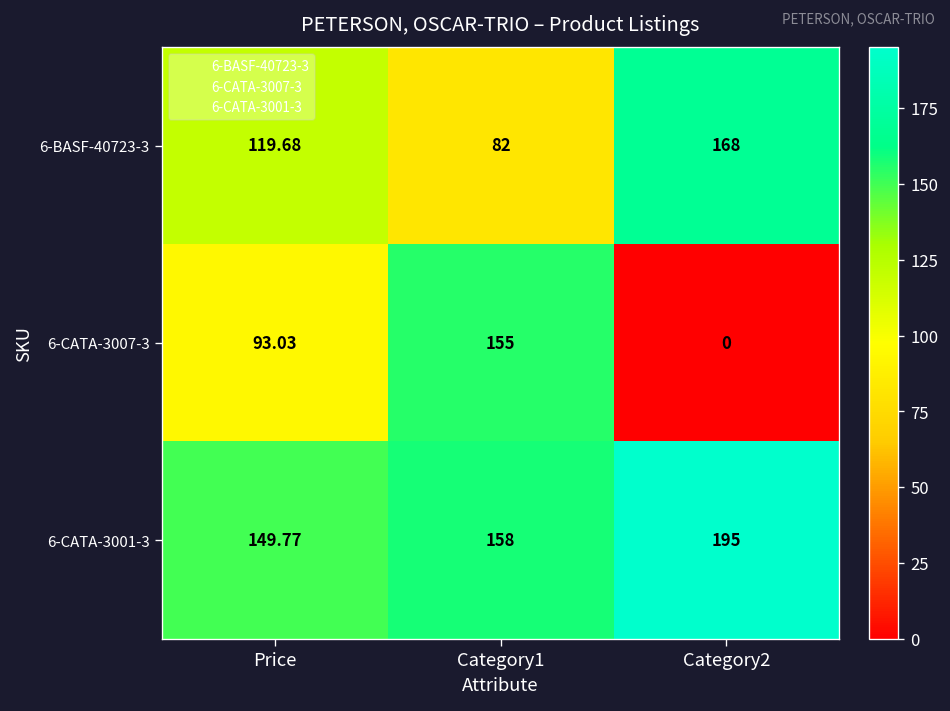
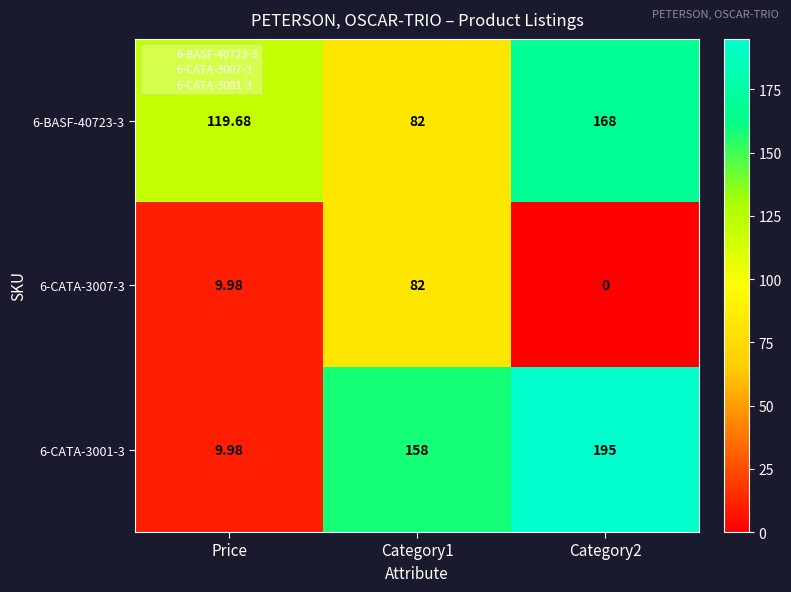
  {
    "6-CATA-3007-3": {
-     "Price": 93.03,
-     "Category1": 155
+     "Price": 9.98,
+     "Category1": 82
    },
    "6-CATA-3001-3": {
-     "Price": 149.77
+     "Price": 9.98
    }
  }
